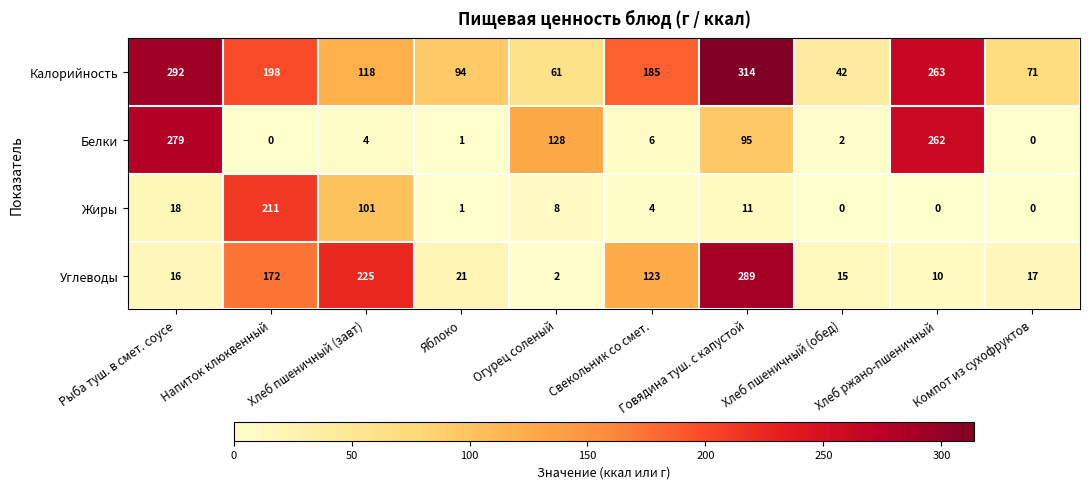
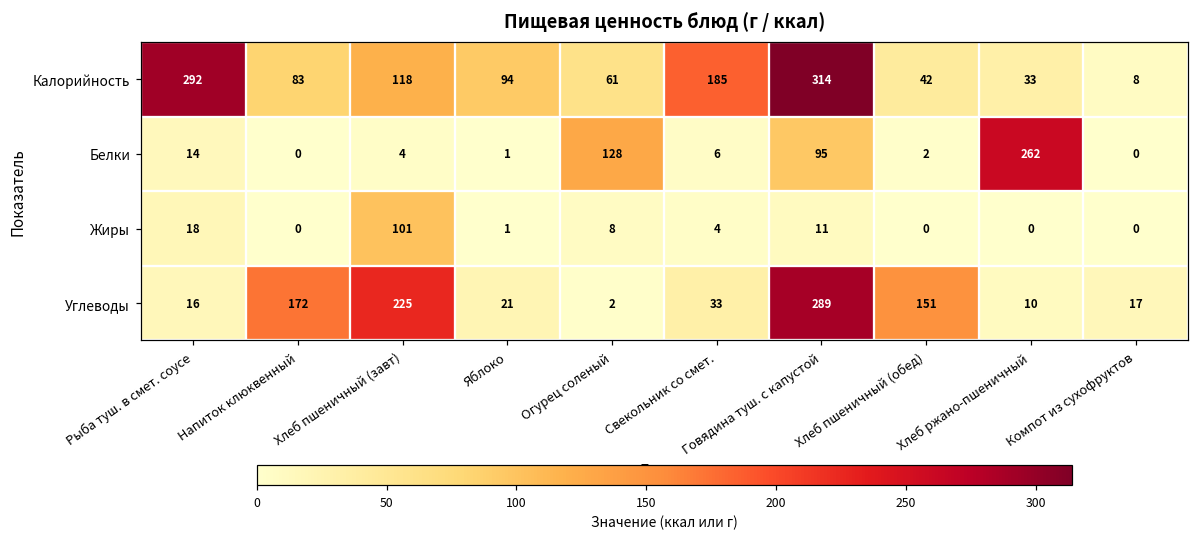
  {
    "Калорийность": {
      "Рыба туш. в смет. соусе": 292,
-     "Напиток клюквенный": 198,
+     "Напиток клюквенный": 83,
      "Хлеб пшеничный (завт)": 118,
      "Яблоко": 94,
      "Огурец соленый": 61,
      "Свекольник со смет.": 185,
      "Говядина туш. с капустой": 314,
      "Хлеб пшеничный (обед)": 42,
-     "Хлеб ржано-пшеничный": 263,
-     "Компот из сухофруктов": 71
+     "Хлеб ржано-пшеничный": 33,
+     "Компот из сухофруктов": 8
    },
    "Белки": {
-     "Рыба туш. в смет. соусе": 279,
+     "Рыба туш. в смет. соусе": 14,
      "Напиток клюквенный": 0,
      "Хлеб пшеничный (завт)": 4,
      "Яблоко": 1,
      "Огурец соленый": 128,
      "Свекольник со смет.": 6,
      "Говядина туш. с капустой": 95,
      "Хлеб пшеничный (обед)": 2,
      "Хлеб ржано-пшеничный": 262,
      "Компот из сухофруктов": 0
    },
    "Жиры": {
      "Рыба туш. в смет. соусе": 18,
-     "Напиток клюквенный": 211,
+     "Напиток клюквенный": 0,
      "Хлеб пшеничный (завт)": 101,
      "Яблоко": 1,
      "Огурец соленый": 8,
      "Свекольник со смет.": 4,
      "Говядина туш. с капустой": 11,
      "Хлеб пшеничный (обед)": 0,
      "Хлеб ржано-пшеничный": 0,
      "Компот из сухофруктов": 0
    },
    "Углеводы": {
      "Рыба туш. в смет. соусе": 16,
      "Напиток клюквенный": 172,
      "Хлеб пшеничный (завт)": 225,
      "Яблоко": 21,
      "Огурец соленый": 2,
-     "Свекольник со смет.": 123,
+     "Свекольник со смет.": 33,
      "Говядина туш. с капустой": 289,
-     "Хлеб пшеничный (обед)": 15,
+     "Хлеб пшеничный (обед)": 151,
      "Хлеб ржано-пшеничный": 10,
      "Компот из сухофруктов": 17
    }
  }
